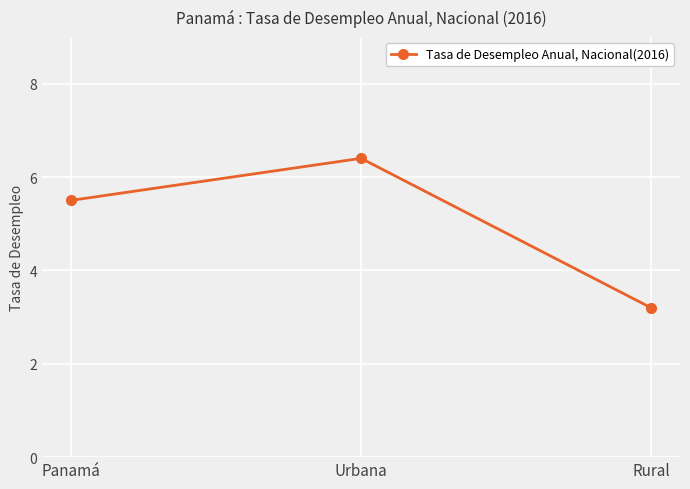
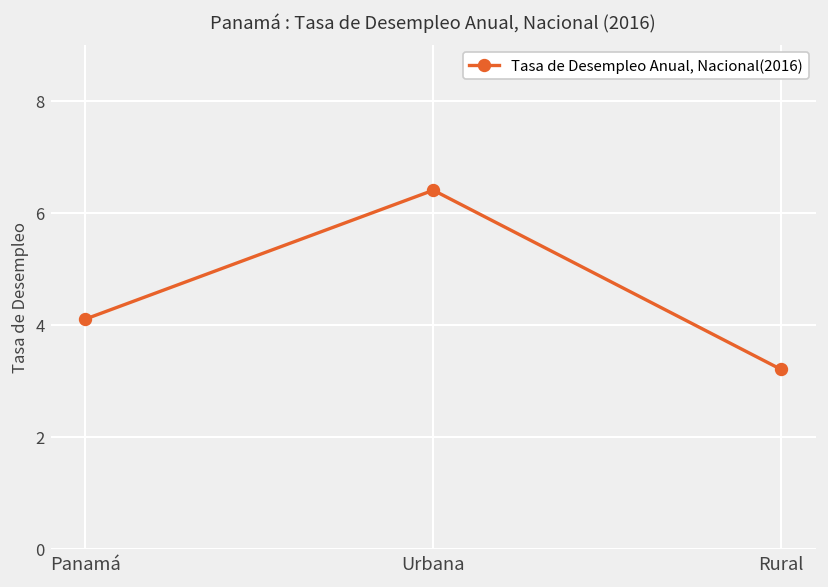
  {
-   "Panamá": 5.5,
+   "Panamá": 4.1,
    "Urbana": 6.4,
    "Rural": 3.2
  }
